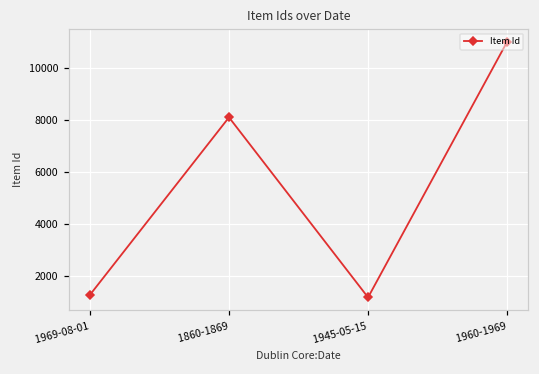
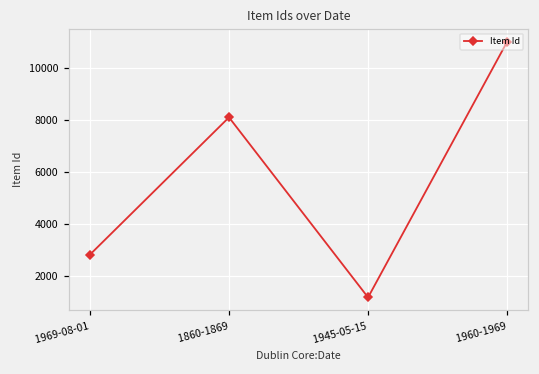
  {
-   "1969-08-01": 1300,
+   "1969-08-01": 2800,
    "1860-1869": 8100,
    "1945-05-15": 1200
  }
